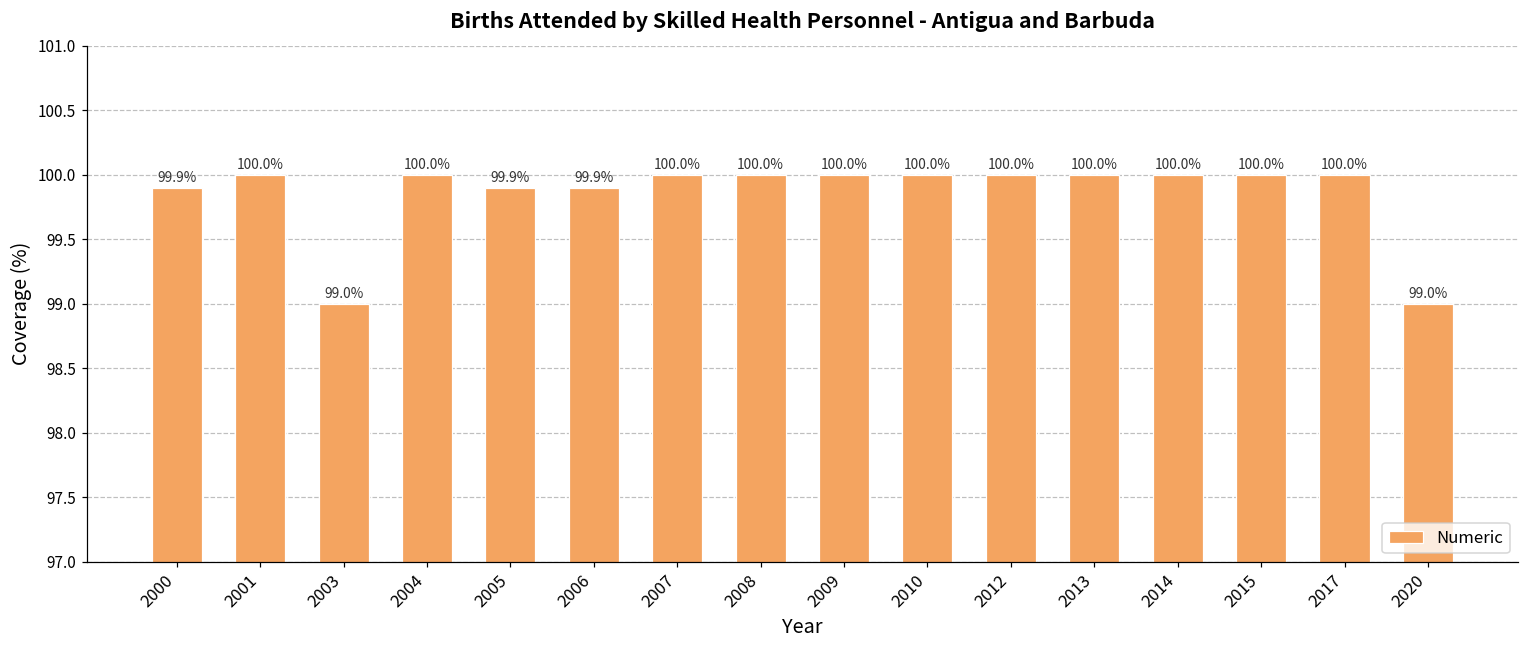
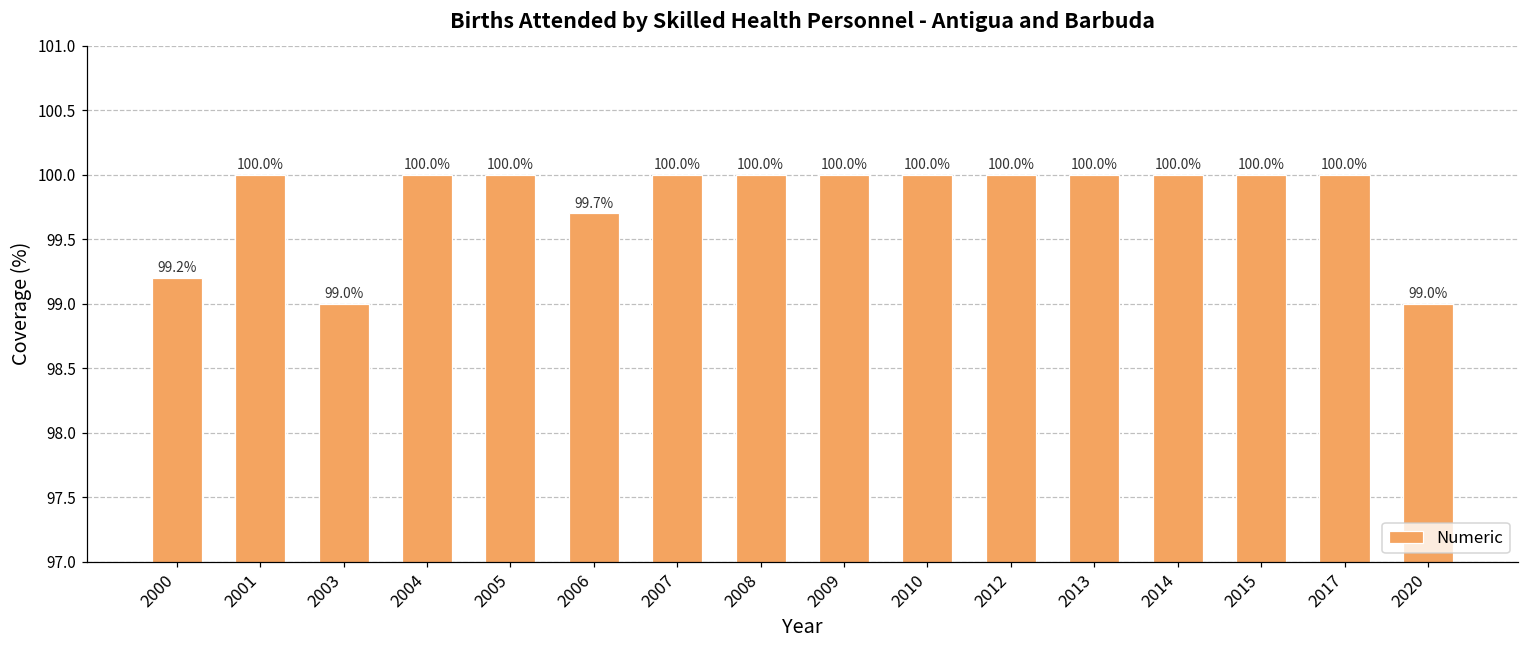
  {
-   "2000": "99.9%",
+   "2000": "99.2%",
    "2001": "100.0%",
    "2003": "99.0%",
    "2004": "100.0%",
-   "2005": "99.9%",
-   "2006": "99.9%",
+   "2005": "100.0%",
+   "2006": "99.7%",
    "2007": "100.0%",
    "2008": "100.0%",
    "2009": "100.0%",
    "2010": "100.0%",
    "2012": "100.0%",
    "2013": "100.0%",
    "2014": "100.0%",
    "2015": "100.0%",
    "2017": "100.0%",
    "2020": "99.0%"
  }
